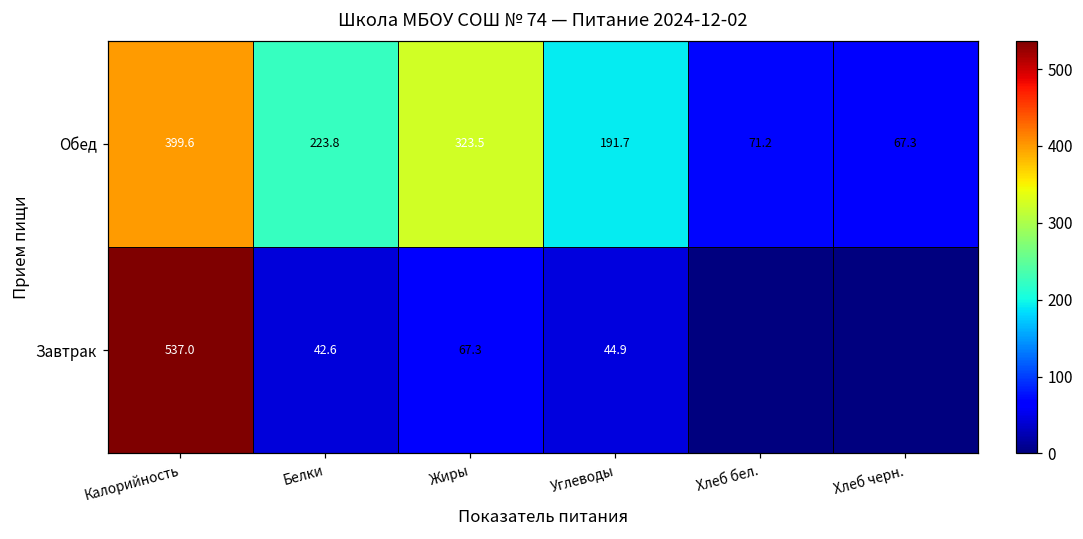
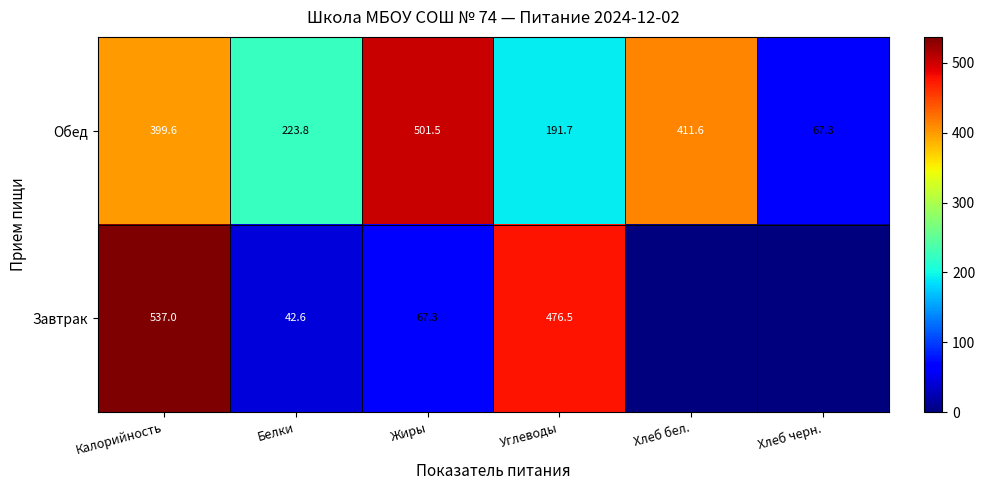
  {
    "Обед": {
      "Калорийность": 399.6,
      "Белки": 223.8,
-     "Жиры": 323.5,
+     "Жиры": 501.5,
      "Углеводы": 191.7,
-     "Хлеб бел.": 71.2,
+     "Хлеб бел.": 411.6,
      "Хлеб черн.": 67.3
    },
    "Завтрак": {
      "Калорийность": 537.0,
      "Белки": 42.6,
      "Жиры": 67.3,
-     "Углеводы": 44.9
+     "Углеводы": 476.5
    }
  }
